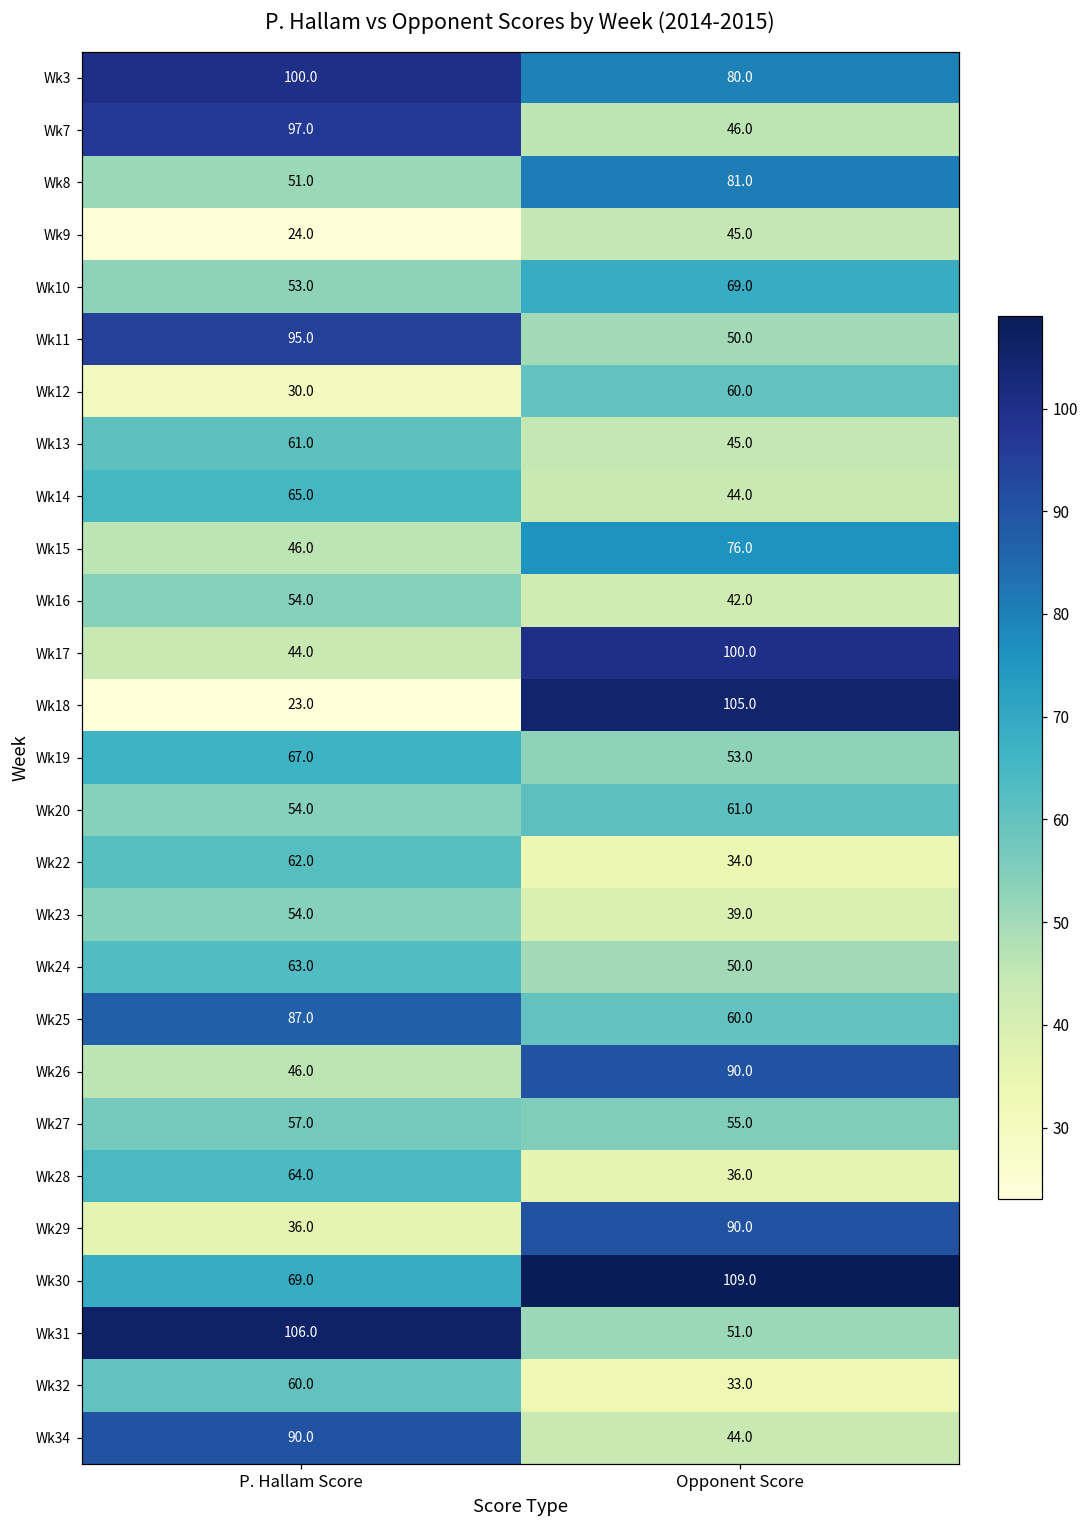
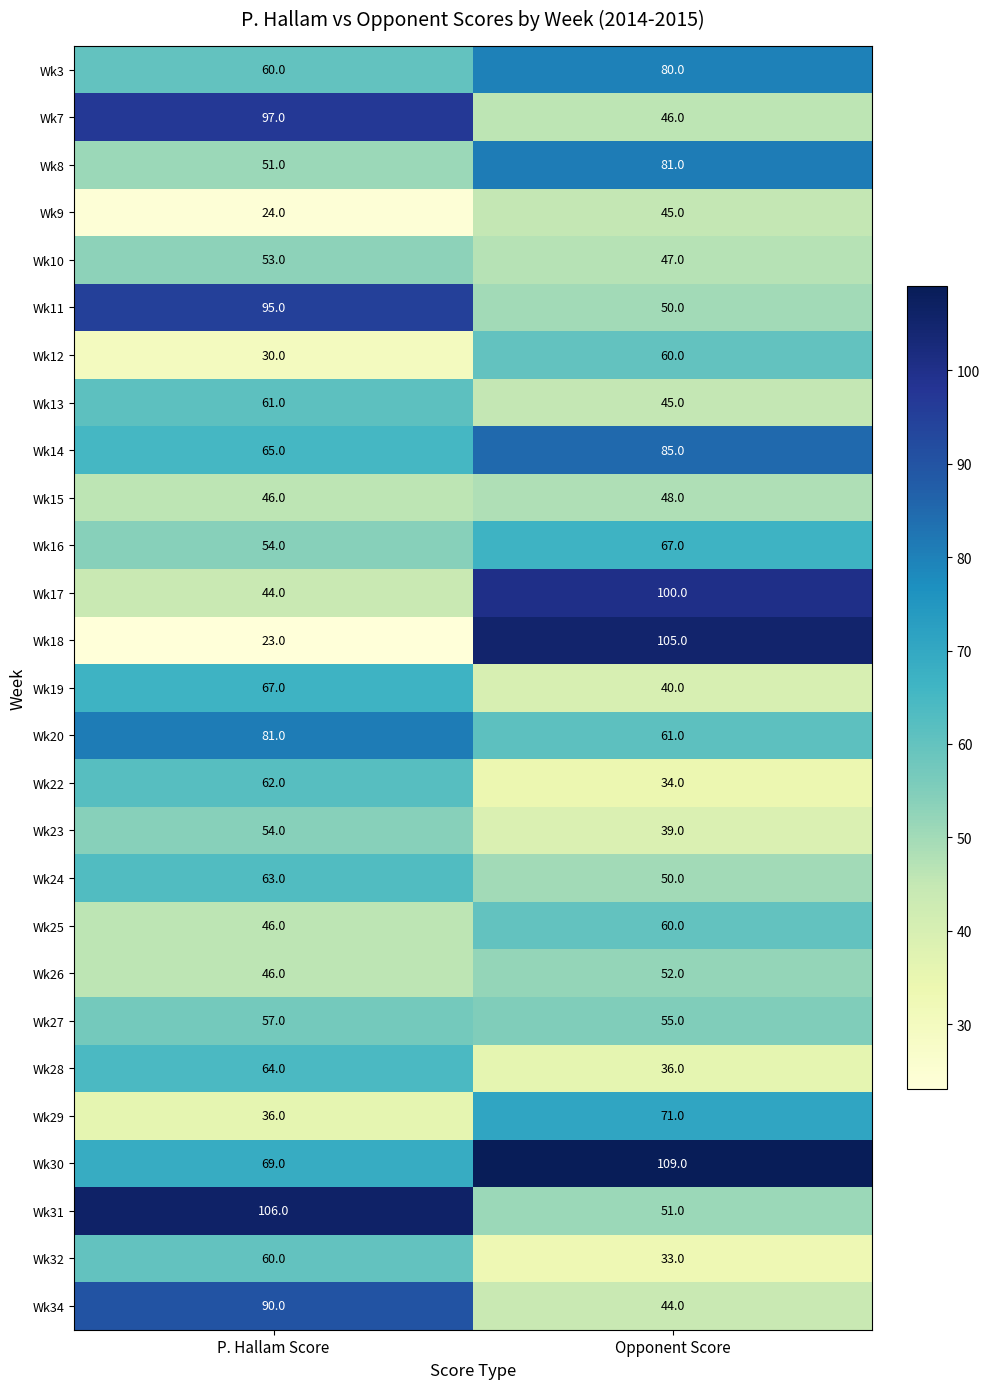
  {
    "Wk3": {
-     "P. Hallam Score": 100.0,
+     "P. Hallam Score": 60.0,
      "Opponent Score": 80.0
    },
    "Wk7": {
      "P. Hallam Score": 97.0,
      "Opponent Score": 46.0
    },
    "Wk8": {
      "P. Hallam Score": 51.0,
      "Opponent Score": 81.0
    },
    "Wk9": {
      "P. Hallam Score": 24.0,
      "Opponent Score": 45.0
    },
    "Wk10": {
      "P. Hallam Score": 53.0,
-     "Opponent Score": 69.0
+     "Opponent Score": 47.0
    },
    "Wk11": {
      "P. Hallam Score": 95.0,
      "Opponent Score": 50.0
    },
    "Wk12": {
      "P. Hallam Score": 30.0,
      "Opponent Score": 60.0
    },
    "Wk13": {
      "P. Hallam Score": 61.0,
      "Opponent Score": 45.0
    },
    "Wk14": {
      "P. Hallam Score": 65.0,
-     "Opponent Score": 44.0
+     "Opponent Score": 85.0
    },
    "Wk15": {
      "P. Hallam Score": 46.0,
-     "Opponent Score": 76.0
+     "Opponent Score": 48.0
    },
    "Wk16": {
      "P. Hallam Score": 54.0,
-     "Opponent Score": 42.0
+     "Opponent Score": 67.0
    },
    "Wk17": {
      "P. Hallam Score": 44.0,
      "Opponent Score": 100.0
    },
    "Wk18": {
      "P. Hallam Score": 23.0,
      "Opponent Score": 105.0
    },
    "Wk19": {
      "P. Hallam Score": 67.0,
-     "Opponent Score": 53.0
+     "Opponent Score": 40.0
    },
    "Wk20": {
-     "P. Hallam Score": 54.0,
+     "P. Hallam Score": 81.0,
      "Opponent Score": 61.0
    },
    "Wk22": {
      "P. Hallam Score": 62.0,
      "Opponent Score": 34.0
    },
    "Wk23": {
      "P. Hallam Score": 54.0,
      "Opponent Score": 39.0
    },
    "Wk24": {
      "P. Hallam Score": 63.0,
      "Opponent Score": 50.0
    },
    "Wk25": {
-     "P. Hallam Score": 87.0,
+     "P. Hallam Score": 46.0,
      "Opponent Score": 60.0
    },
    "Wk26": {
      "P. Hallam Score": 46.0,
-     "Opponent Score": 90.0
+     "Opponent Score": 52.0
    },
    "Wk27": {
      "P. Hallam Score": 57.0,
      "Opponent Score": 55.0
    },
    "Wk28": {
      "P. Hallam Score": 64.0,
      "Opponent Score": 36.0
    },
    "Wk29": {
      "P. Hallam Score": 36.0,
-     "Opponent Score": 90.0
+     "Opponent Score": 71.0
    },
    "Wk30": {
      "P. Hallam Score": 69.0,
      "Opponent Score": 109.0
    },
    "Wk31": {
      "P. Hallam Score": 106.0,
      "Opponent Score": 51.0
    },
    "Wk32": {
      "P. Hallam Score": 60.0,
      "Opponent Score": 33.0
    },
    "Wk34": {
      "P. Hallam Score": 90.0,
      "Opponent Score": 44.0
    }
  }
